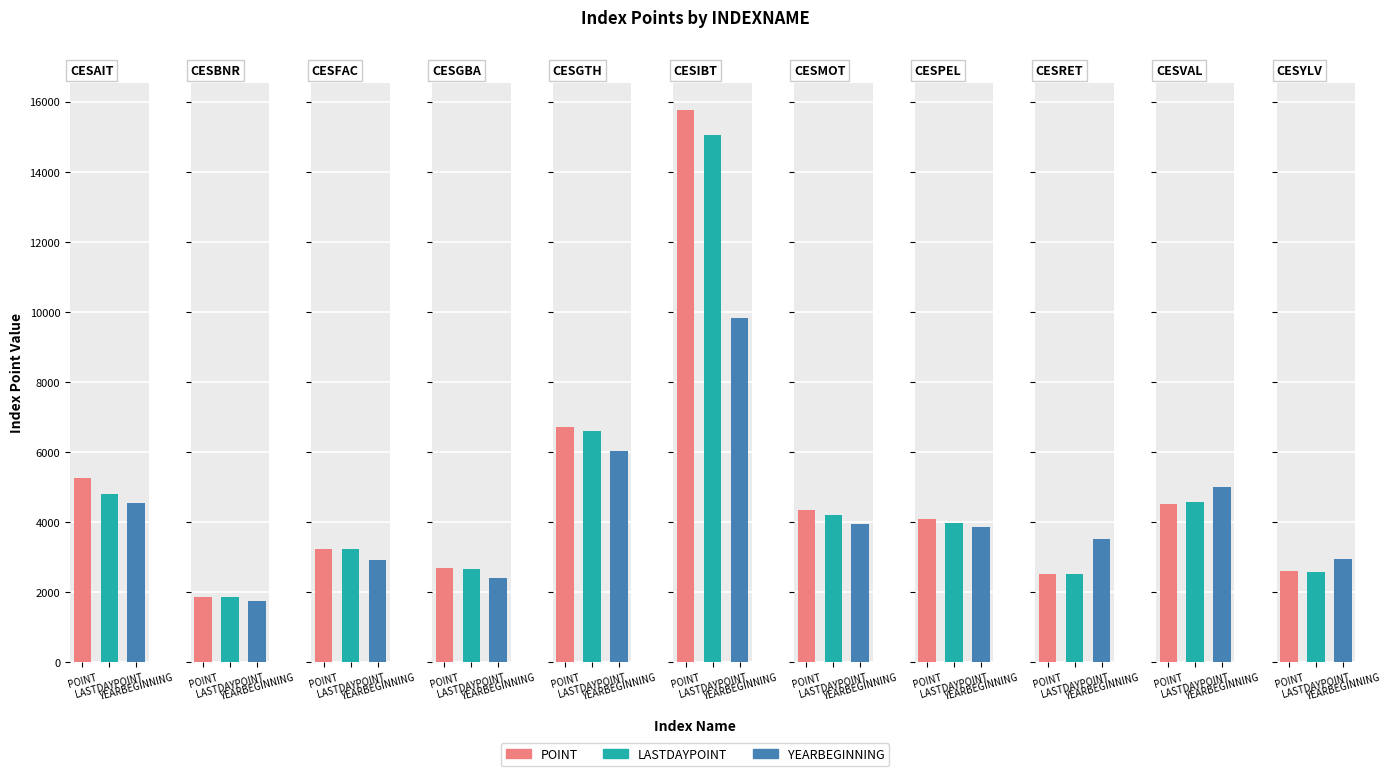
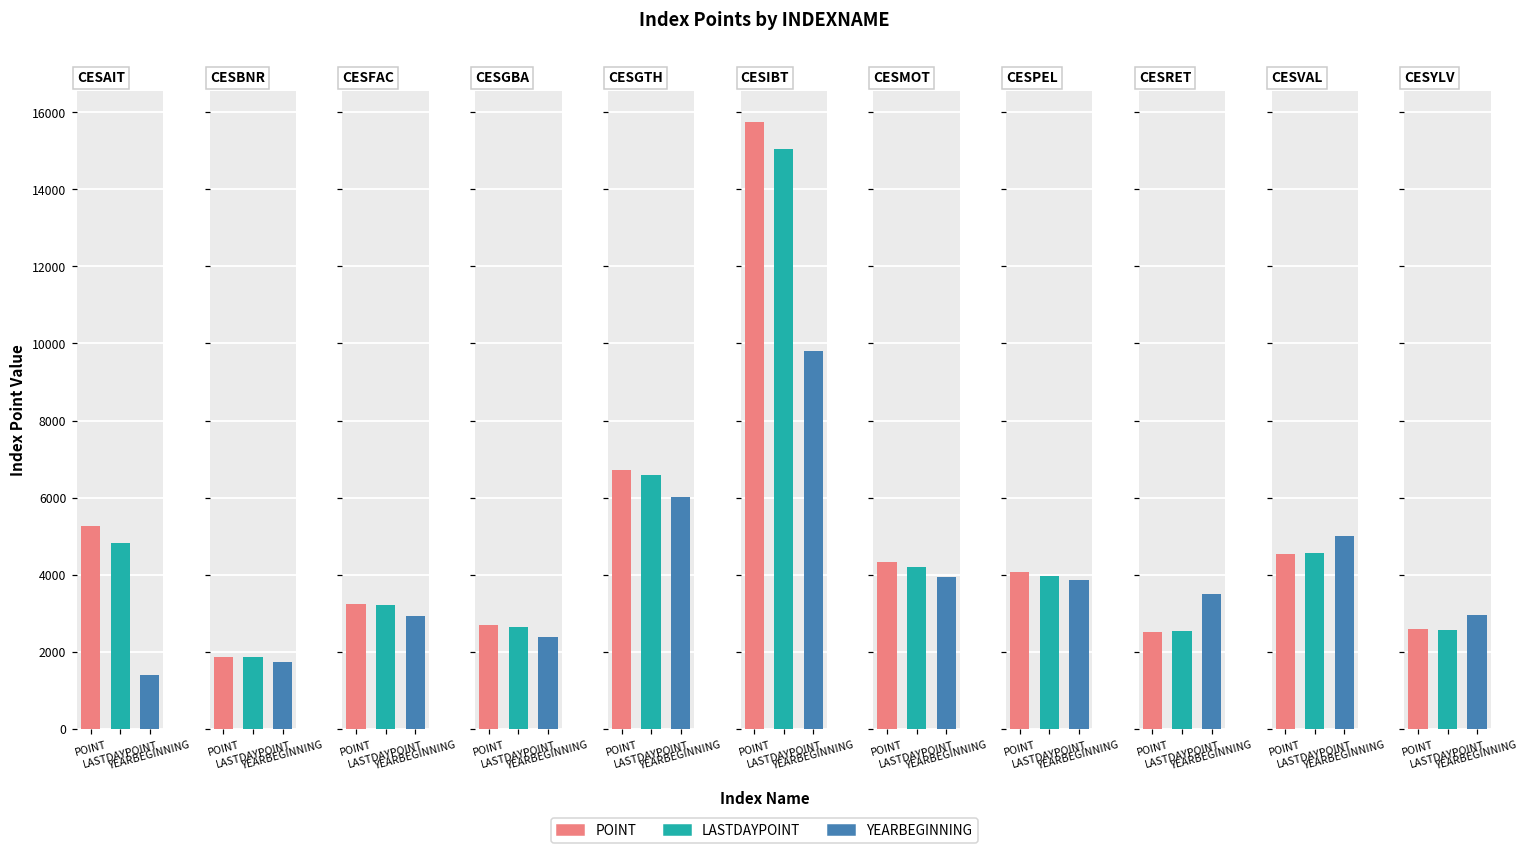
  {
    "CESAIT": {
      "POINT": 5300,
      "LASTDAYPOINT": 4800,
-     "YEARBEGINNING": 4600
+     "YEARBEGINNING": 1400
    }
  }
